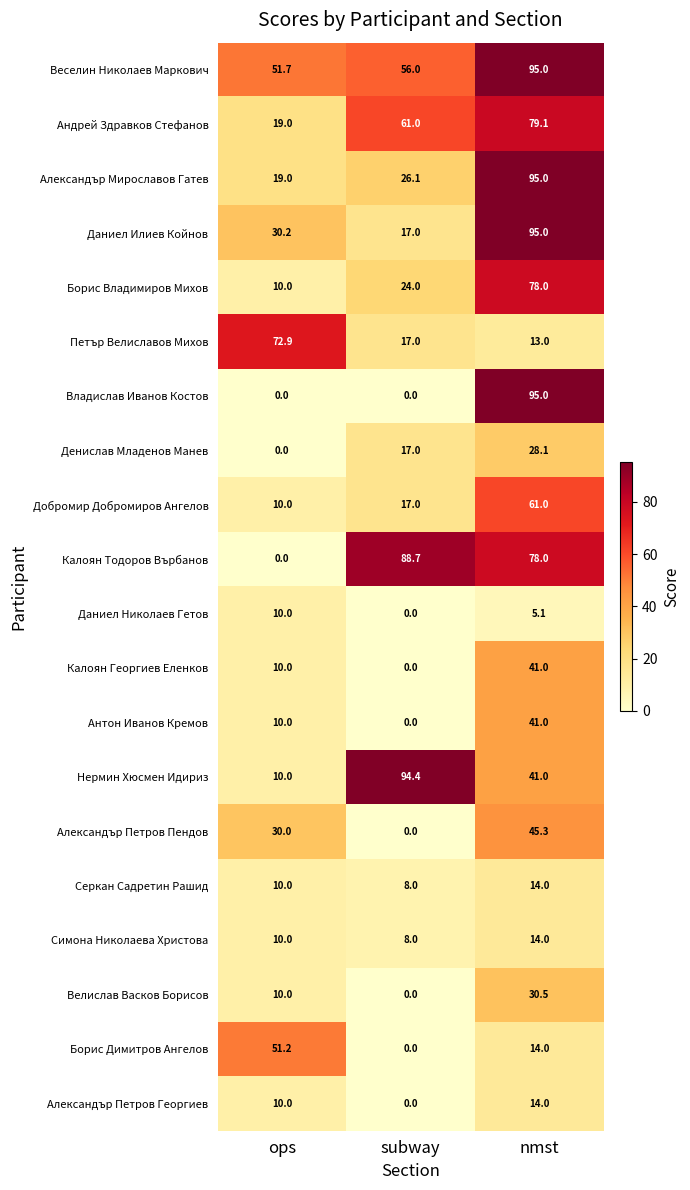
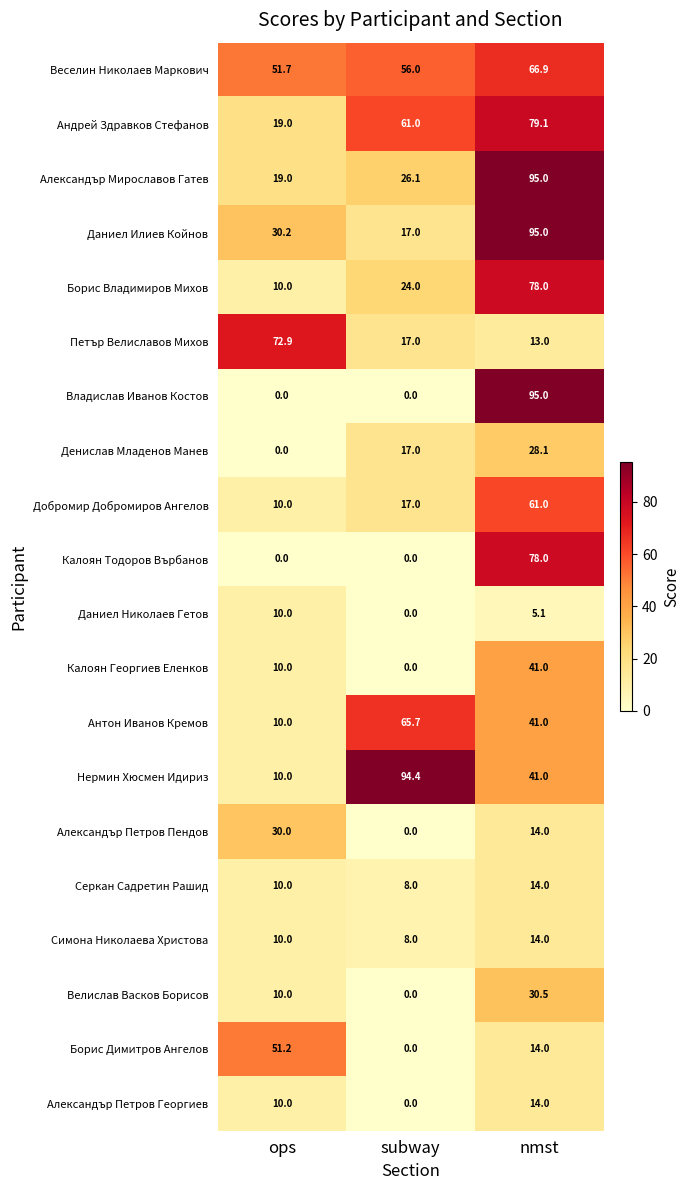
  {
    "Веселин Николаев Маркович": {
      "ops": 51.7,
      "subway": 56.0,
-     "nmst": 95.0
+     "nmst": 66.9
    },
    "Андрей Здравков Стефанов": {
      "ops": 19.0,
      "subway": 61.0,
      "nmst": 79.1
    },
    "Александър Мирославов Гатев": {
      "ops": 19.0,
      "subway": 26.1,
      "nmst": 95.0
    },
    "Даниел Илиев Койнов": {
      "ops": 30.2,
      "subway": 17.0,
      "nmst": 95.0
    },
    "Борис Владимиров Михов": {
      "ops": 10.0,
      "subway": 24.0,
      "nmst": 78.0
    },
    "Петър Велиславов Михов": {
      "ops": 72.9,
      "subway": 17.0,
      "nmst": 13.0
    },
    "Владислав Иванов Костов": {
      "ops": 0.0,
      "subway": 0.0,
      "nmst": 95.0
    },
    "Денислав Младенов Манев": {
      "ops": 0.0,
      "subway": 17.0,
      "nmst": 28.1
    },
    "Добромир Добромиров Ангелов": {
      "ops": 10.0,
      "subway": 17.0,
      "nmst": 61.0
    },
    "Калоян Тодоров Върбанов": {
      "ops": 0.0,
-     "subway": 88.7,
+     "subway": 0.0,
      "nmst": 78.0
    },
    "Даниел Николаев Гетов": {
      "ops": 10.0,
      "subway": 0.0,
      "nmst": 5.1
    },
    "Калоян Георгиев Еленков": {
      "ops": 10.0,
      "subway": 0.0,
      "nmst": 41.0
    },
    "Антон Иванов Кремов": {
      "ops": 10.0,
-     "subway": 0.0,
+     "subway": 65.7,
      "nmst": 41.0
    },
    "Нермин Хюсмен Идириз": {
      "ops": 10.0,
      "subway": 94.4,
      "nmst": 41.0
    },
    "Александър Петров Пендов": {
      "ops": 30.0,
      "subway": 0.0,
-     "nmst": 45.3
+     "nmst": 14.0
    },
    "Серкан Садретин Рашид": {
      "ops": 10.0,
      "subway": 8.0,
      "nmst": 14.0
    },
    "Симона Николаева Христова": {
      "ops": 10.0,
      "subway": 8.0,
      "nmst": 14.0
    },
    "Велислав Васков Борисов": {
      "ops": 10.0,
      "subway": 0.0,
      "nmst": 30.5
    },
    "Борис Димитров Ангелов": {
      "ops": 51.2,
      "subway": 0.0,
      "nmst": 14.0
    },
    "Александър Петров Георгиев": {
      "ops": 10.0,
      "subway": 0.0,
      "nmst": 14.0
    }
  }
